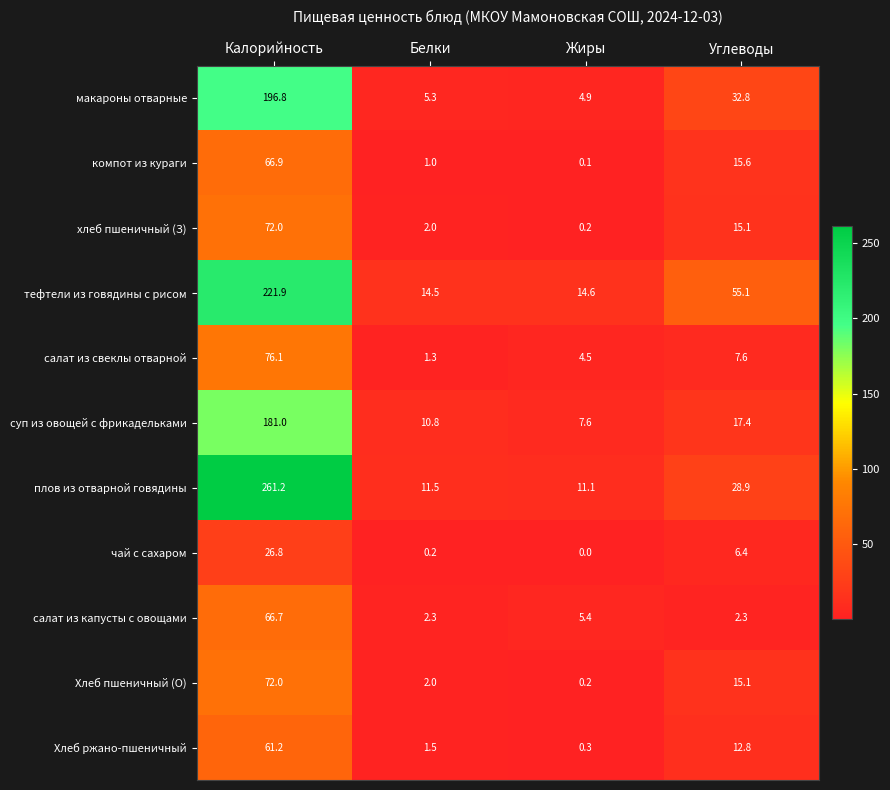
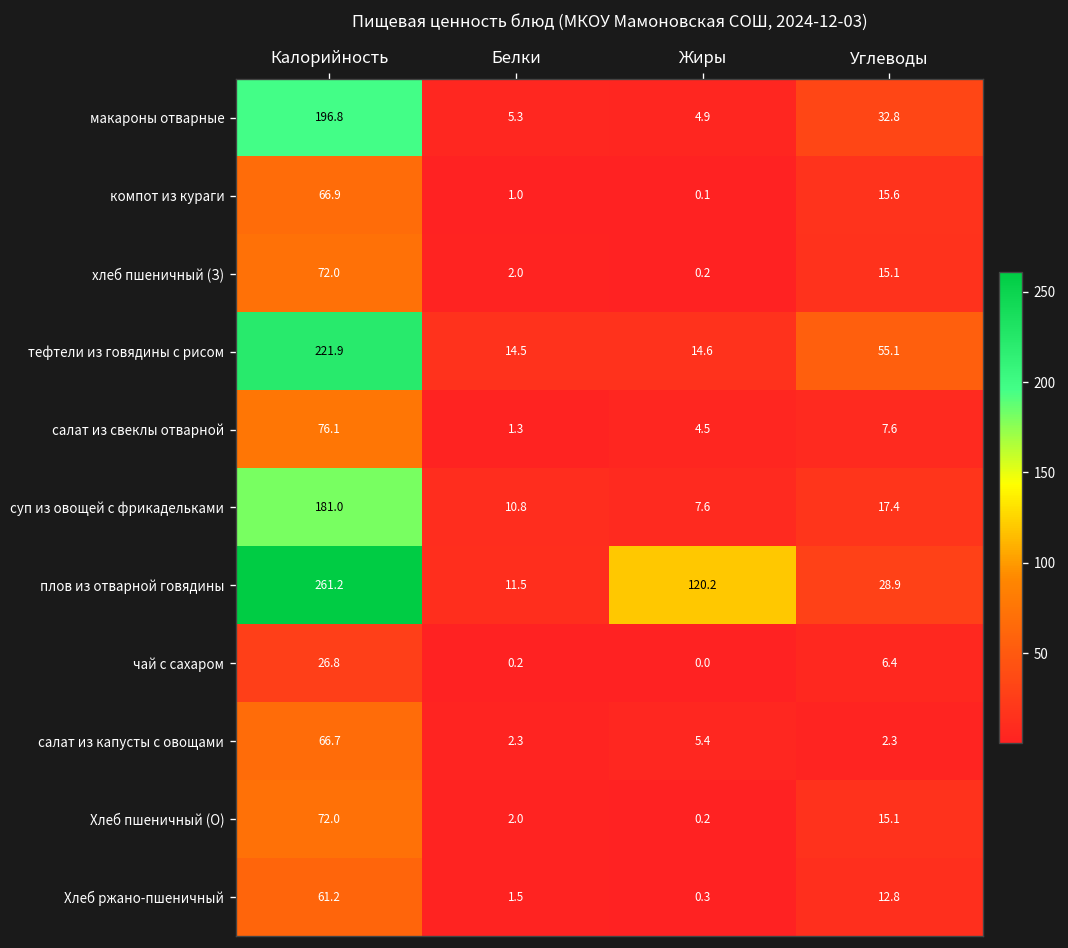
  {
    "макароны отварные": {
      "Калорийность": 196.8,
      "Белки": 5.3,
      "Жиры": 4.9,
      "Углеводы": 32.8
    },
    "компот из кураги": {
      "Калорийность": 66.9,
      "Белки": 1.0,
      "Жиры": 0.1,
      "Углеводы": 15.6
    },
    "хлеб пшеничный (З)": {
      "Калорийность": 72.0,
      "Белки": 2.0,
      "Жиры": 0.2,
      "Углеводы": 15.1
    },
    "тефтели из говядины с рисом": {
      "Калорийность": 221.9,
      "Белки": 14.5,
      "Жиры": 14.6,
      "Углеводы": 55.1
    },
    "салат из свеклы отварной": {
      "Калорийность": 76.1,
      "Белки": 1.3,
      "Жиры": 4.5,
      "Углеводы": 7.6
    },
    "суп из овощей с фрикадельками": {
      "Калорийность": 181.0,
      "Белки": 10.8,
      "Жиры": 7.6,
      "Углеводы": 17.4
    },
    "плов из отварной говядины": {
      "Калорийность": 261.2,
      "Белки": 11.5,
-     "Жиры": 11.1,
+     "Жиры": 120.2,
      "Углеводы": 28.9
    },
    "чай с сахаром": {
      "Калорийность": 26.8,
      "Белки": 0.2,
      "Жиры": 0.0,
      "Углеводы": 6.4
    },
    "салат из капусты с овощами": {
      "Калорийность": 66.7,
      "Белки": 2.3,
      "Жиры": 5.4,
      "Углеводы": 2.3
    },
    "Хлеб пшеничный (О)": {
      "Калорийность": 72.0,
      "Белки": 2.0,
      "Жиры": 0.2,
      "Углеводы": 15.1
    },
    "Хлеб ржано-пшеничный": {
      "Калорийность": 61.2,
      "Белки": 1.5,
      "Жиры": 0.3,
      "Углеводы": 12.8
    }
  }
